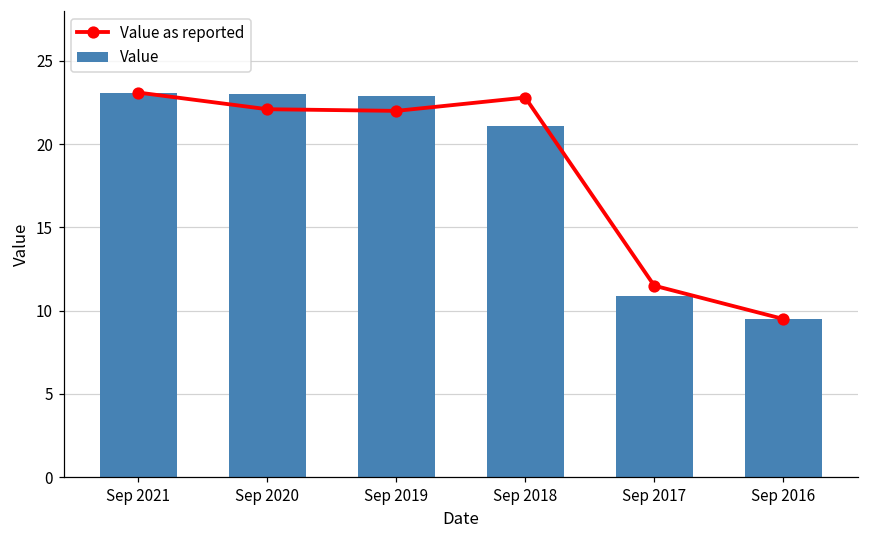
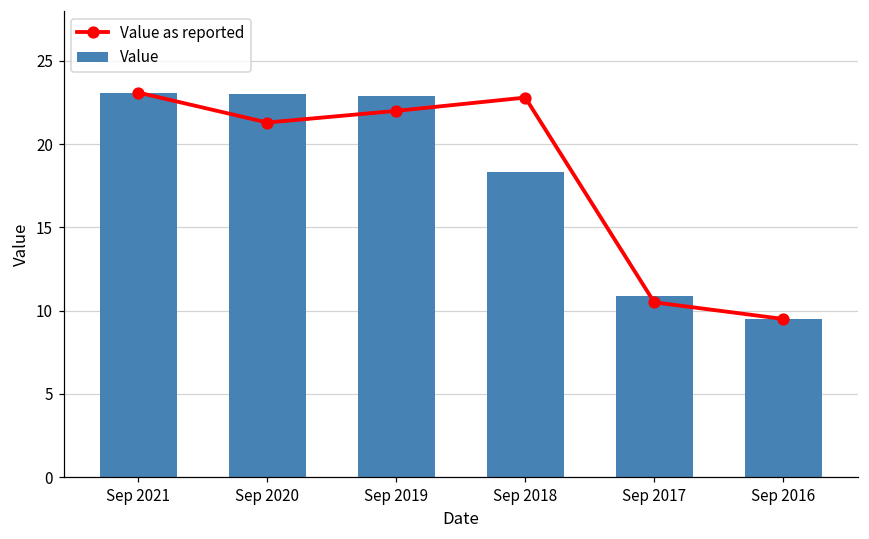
  {
    "Value as reported": {
      "Sep 2021": 23.1,
-     "Sep 2020": 22.1,
+     "Sep 2020": 21.3,
      "Sep 2019": 22.0,
      "Sep 2018": 22.8,
-     "Sep 2017": 11.5,
+     "Sep 2017": 10.5,
      "Sep 2016": 9.5
    },
    "Value": {
      "Sep 2021": 23.1,
      "Sep 2020": 23.0,
      "Sep 2019": 22.9,
-     "Sep 2018": 21.1,
+     "Sep 2018": 18.3,
      "Sep 2017": 10.9,
      "Sep 2016": 9.5
    }
  }
